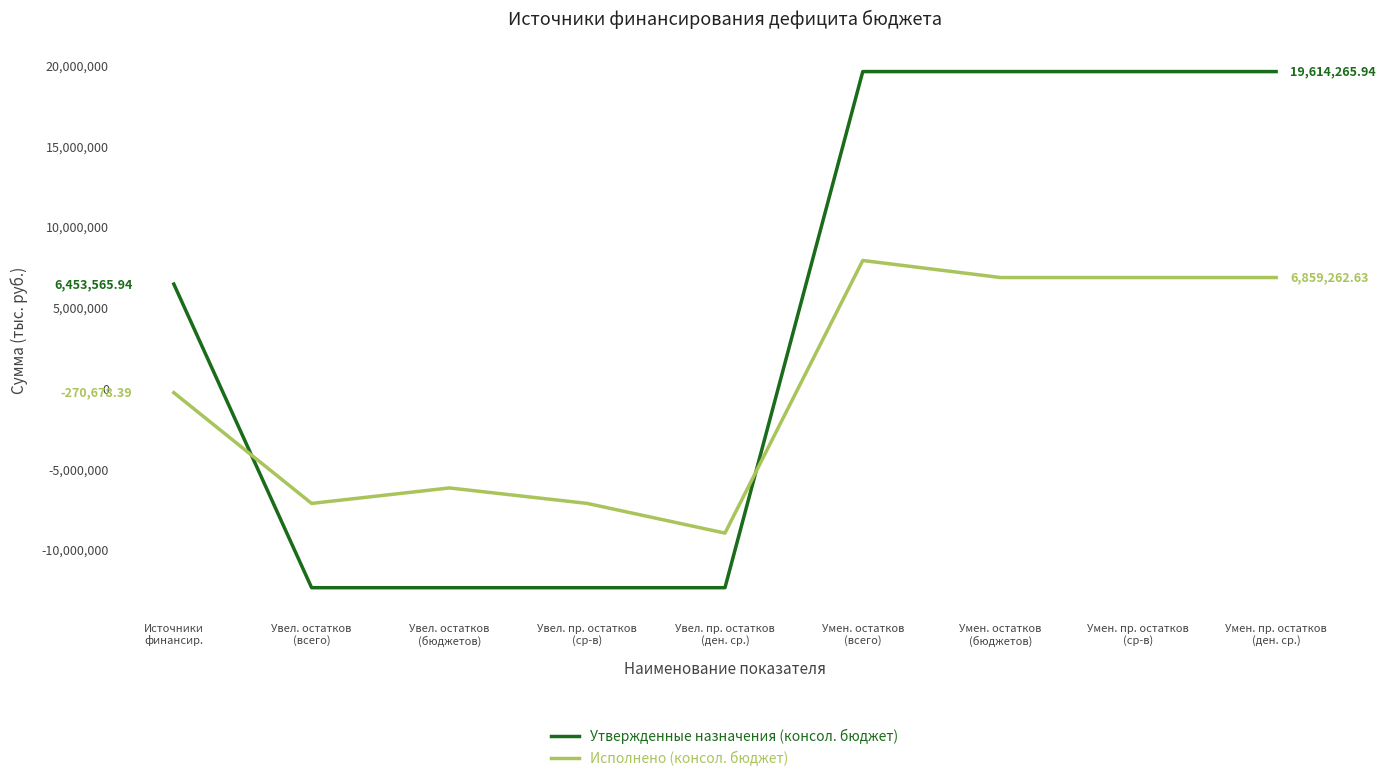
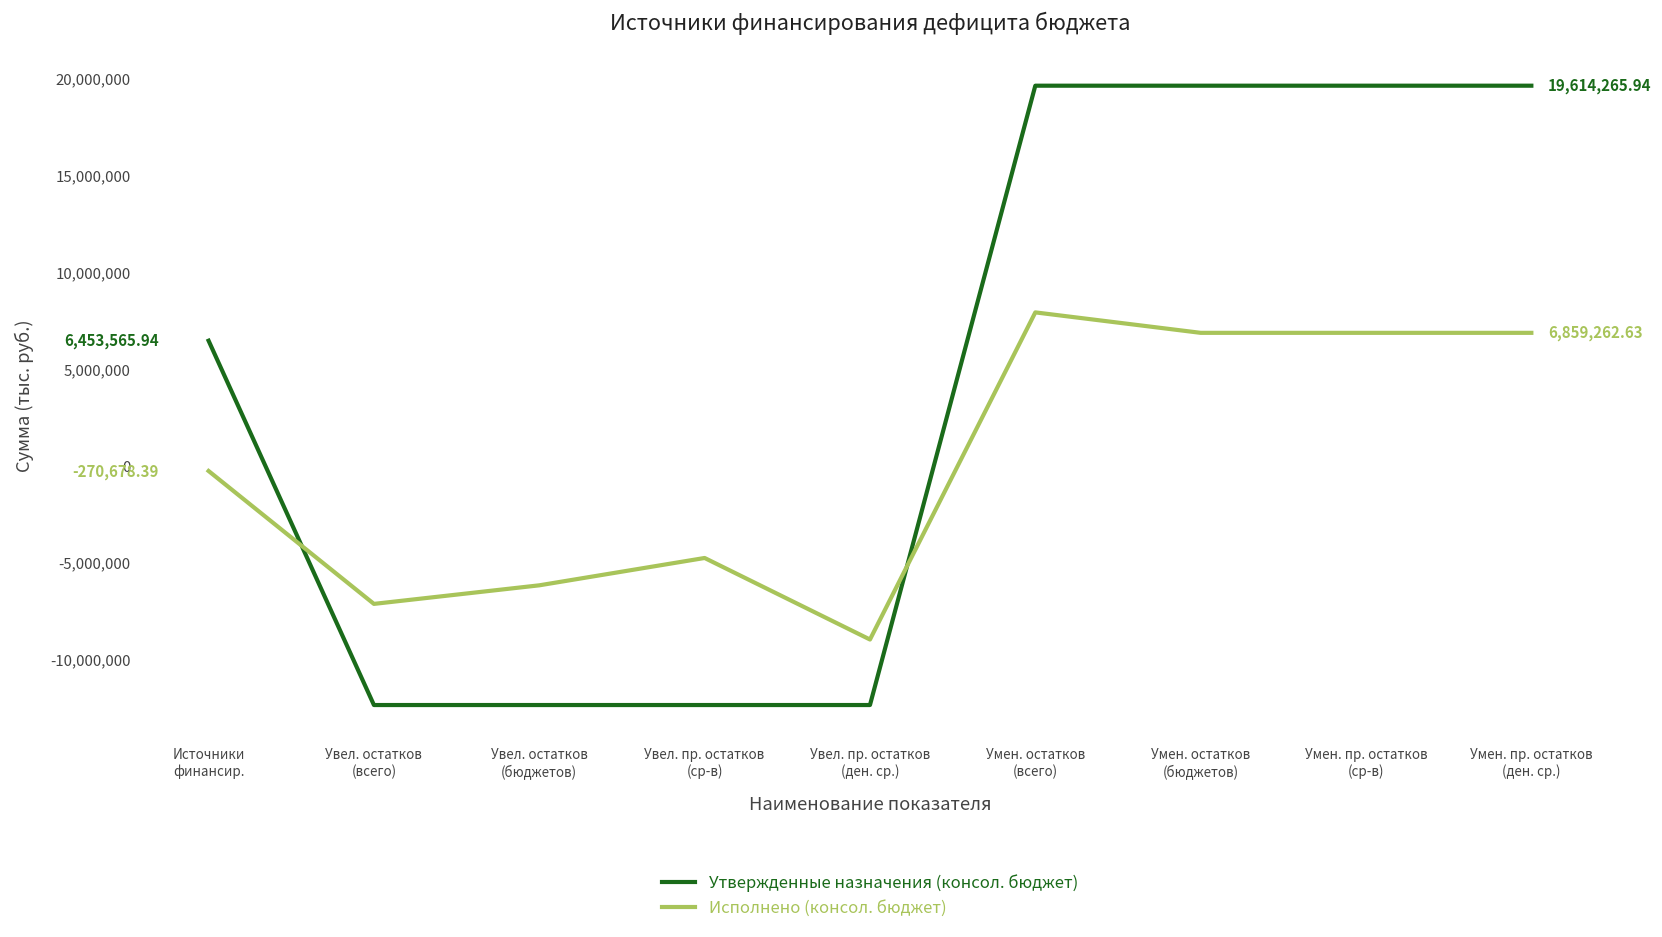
  {
    "Утвержденные назначения (консол. бюджет)": {
      "Умен. пр. остатков (ден. ср.)": "19,614,265.94"
    },
    "Исполнено (консол. бюджет)": {
      "Источники финансир.": "-300,000",
      "Увел. остатков (всего)": "-7,100,000",
      "Увел. остатков (бюджетов)": "-6,200,000",
-     "Увел. пр. остатков (ср-в)": "-7,100,000",
+     "Увел. пр. остатков (ср-в)": "-4,800,000",
      "Увел. пр. остатков (ден. ср.)": "-9,000,000",
      "Умен. остатков (всего)": "7,900,000",
      "Умен. остатков (бюджетов)": "6,900,000",
      "Умен. пр. остатков (ср-в)": "6,900,000"
    }
  }
